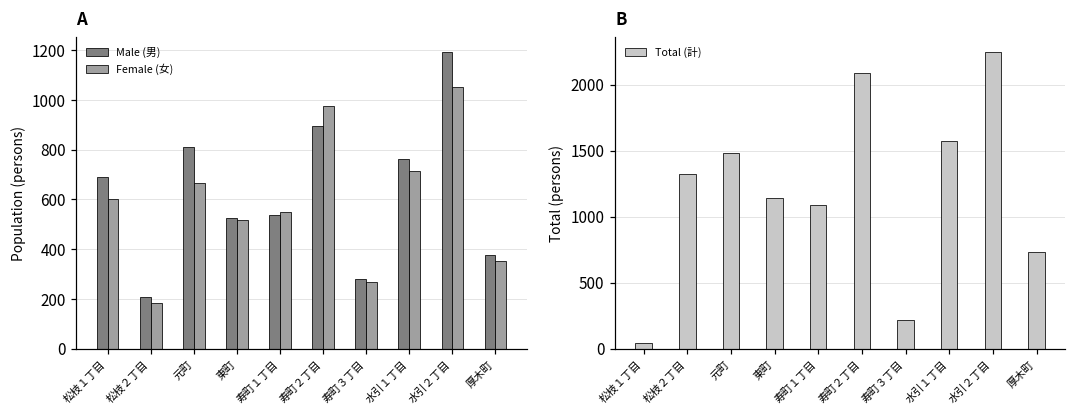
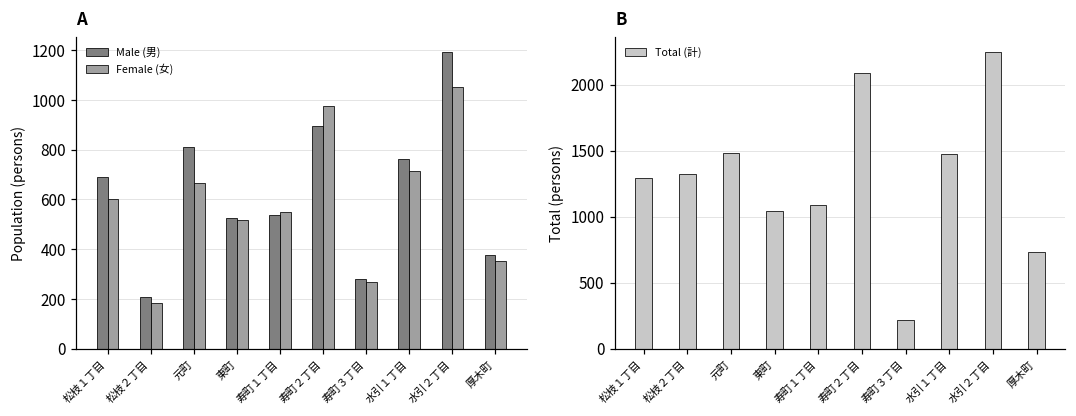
  {
    "B": {
-     "松枝１丁目": 50,
+     "松枝１丁目": 1290,
      "松枝２丁目": 1330,
      "元町": 1480,
-     "東町": 1140,
+     "東町": 1040,
      "寿町１丁目": 1090,
      "寿町２丁目": 2080,
      "寿町３丁目": 220,
-     "水引１丁目": 1570,
+     "水引１丁目": 1480,
      "水引２丁目": 2250,
      "厚木町": 730
    }
  }
